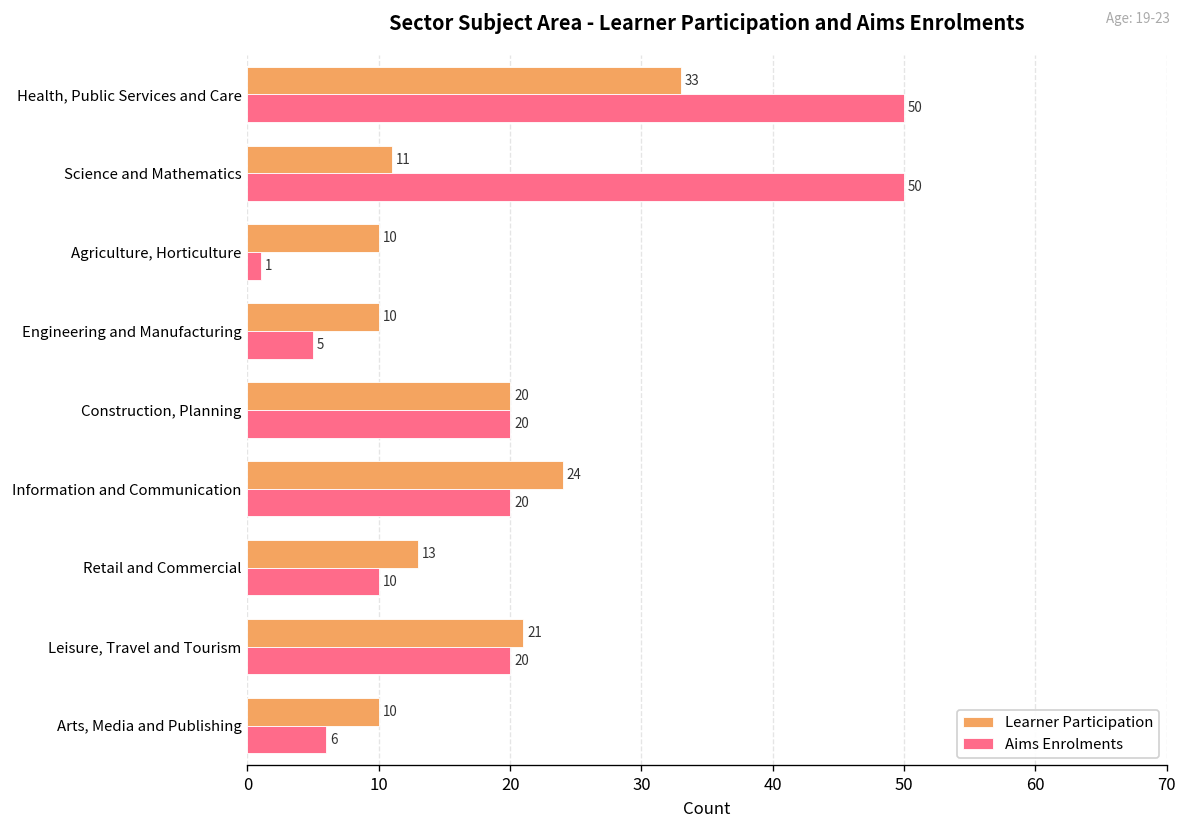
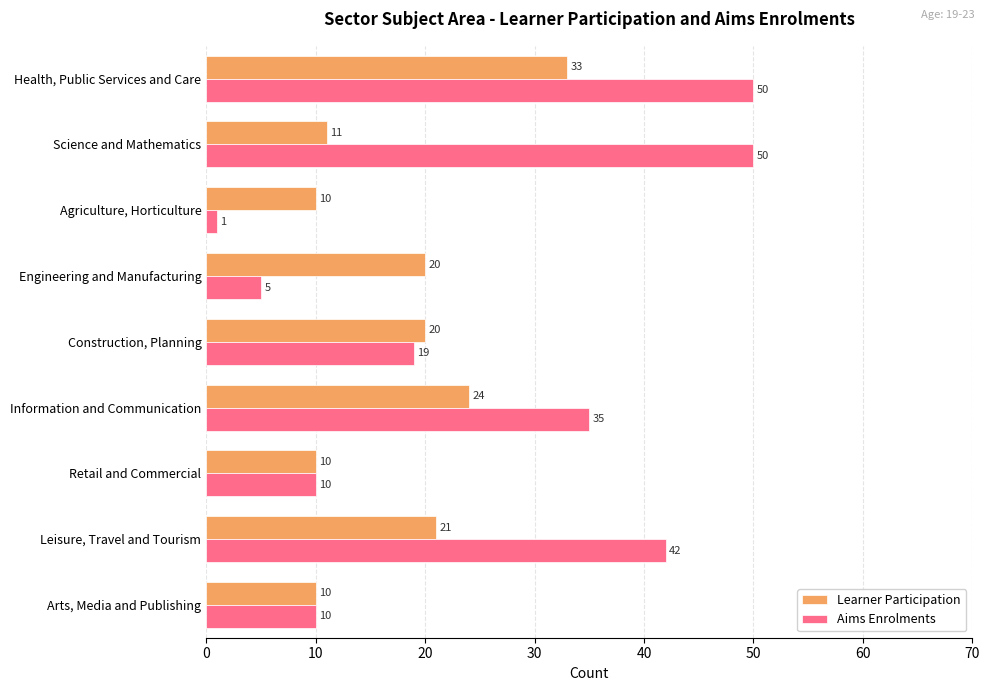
  {
    "Learner Participation": {
      "Health, Public Services and Care": 33,
      "Science and Mathematics": 11,
      "Agriculture, Horticulture": 10,
-     "Engineering and Manufacturing": 10,
+     "Engineering and Manufacturing": 20,
      "Construction, Planning": 20,
      "Information and Communication": 24,
-     "Retail and Commercial": 13,
+     "Retail and Commercial": 10,
      "Leisure, Travel and Tourism": 21,
      "Arts, Media and Publishing": 10
    },
    "Aims Enrolments": {
      "Health, Public Services and Care": 50,
      "Science and Mathematics": 50,
      "Agriculture, Horticulture": 1,
      "Engineering and Manufacturing": 5,
-     "Construction, Planning": 20,
-     "Information and Communication": 20,
+     "Construction, Planning": 19,
+     "Information and Communication": 35,
      "Retail and Commercial": 10,
-     "Leisure, Travel and Tourism": 20,
-     "Arts, Media and Publishing": 6
+     "Leisure, Travel and Tourism": 42,
+     "Arts, Media and Publishing": 10
    }
  }
